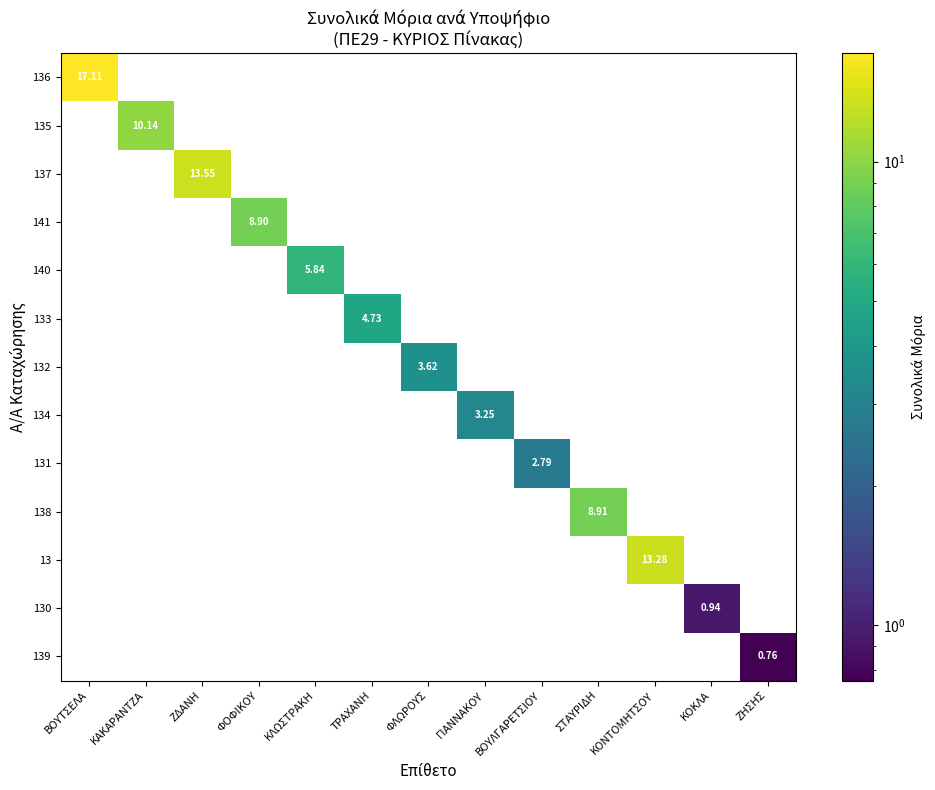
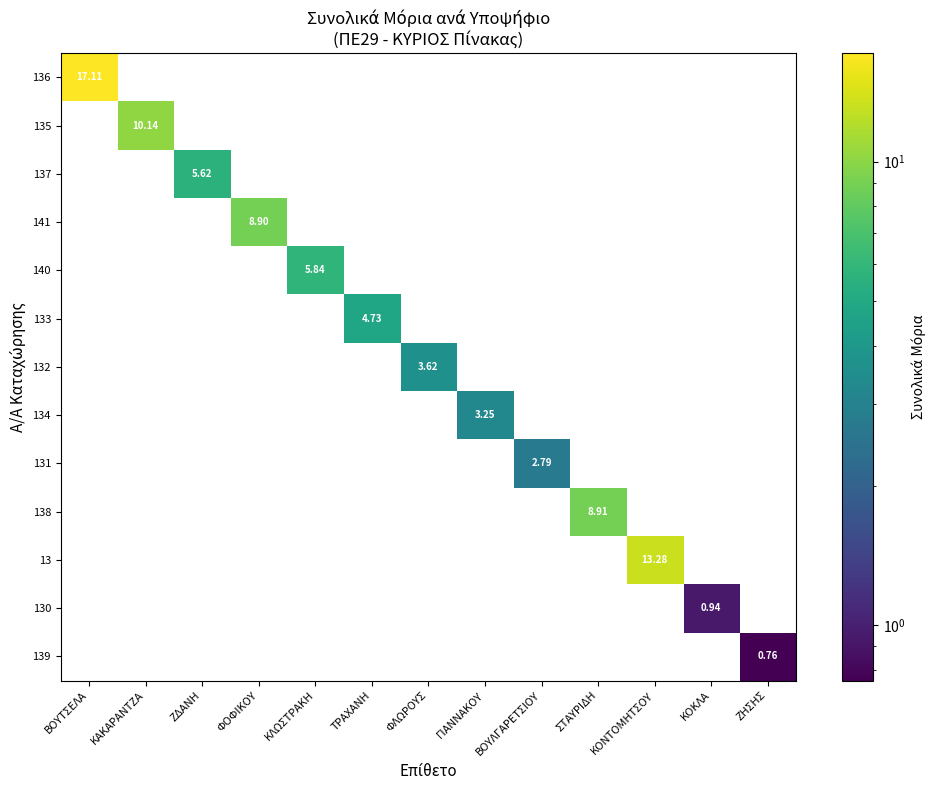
  {
    "136": {
      "ΒΟΥΤΣΕΛΑ": 17.11
    },
    "135": {
      "ΚΑΚΑΡΑΝΤΖΑ": 10.14
    },
    "137": {
-     "ΖΔΑΝΗ": 13.55
+     "ΖΔΑΝΗ": 5.62
    },
    "141": {
      "ΦΟΦΙΚΟΥ": 8.90
    },
    "140": {
      "ΚΛΩΣΤΡΑΚΗ": 5.84
    },
    "133": {
      "ΤΡΑΧΑΝΗ": 4.73
    },
    "132": {
      "ΦΛΩΡΟΥΣ": 3.62
    },
    "134": {
      "ΓΙΑΝΝΑΚΟΥ": 3.25
    },
    "131": {
      "ΒΟΥΛΓΑΡΕΤΣΙΟΥ": 2.79
    },
    "138": {
      "ΣΤΑΥΡΙΔΗ": 8.91
    },
    "13": {
      "ΚΟΝΤΟΜΗΤΣΟΥ": 13.28
    },
    "130": {
      "ΚΟΚΛΑ": 0.94
    },
    "139": {
      "ΖΗΣΗΣ": 0.76
    }
  }
